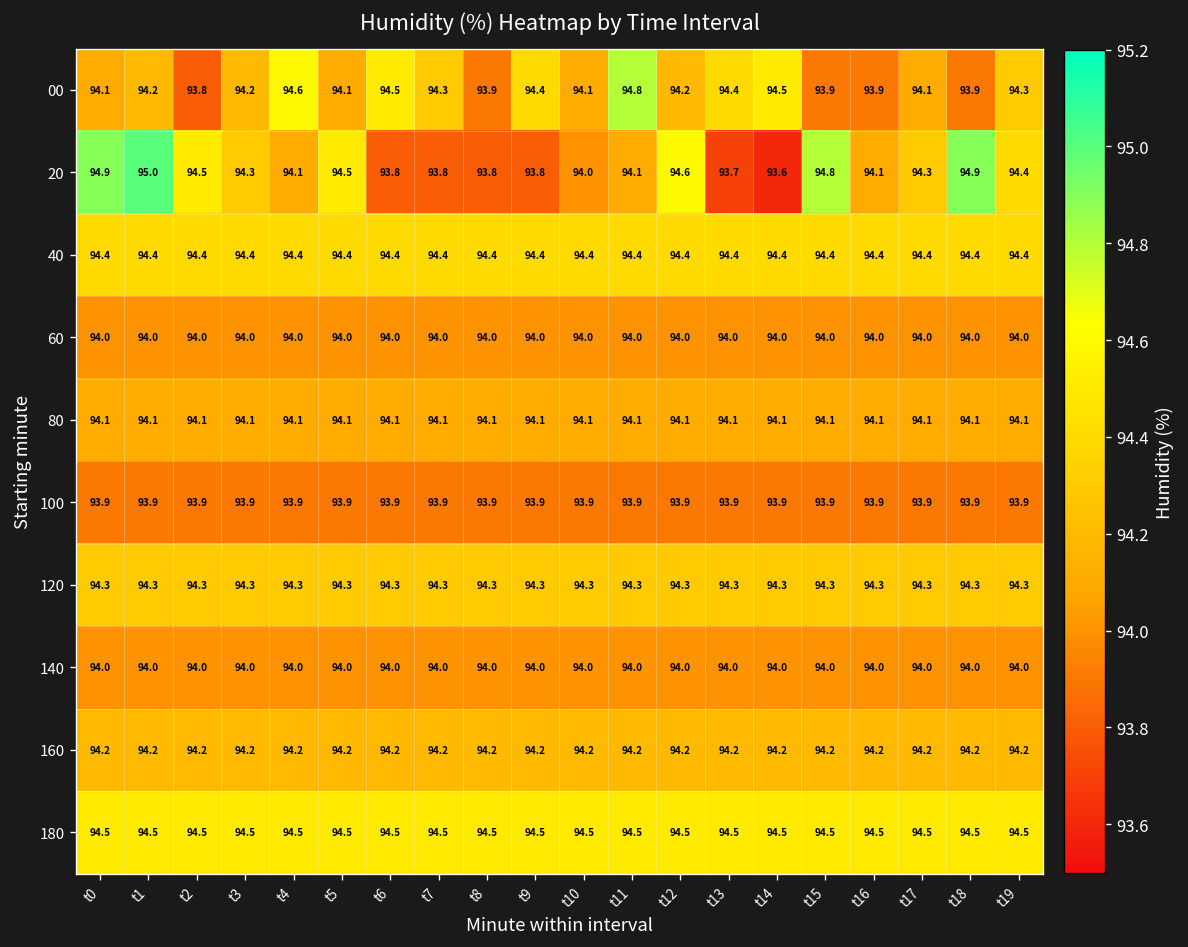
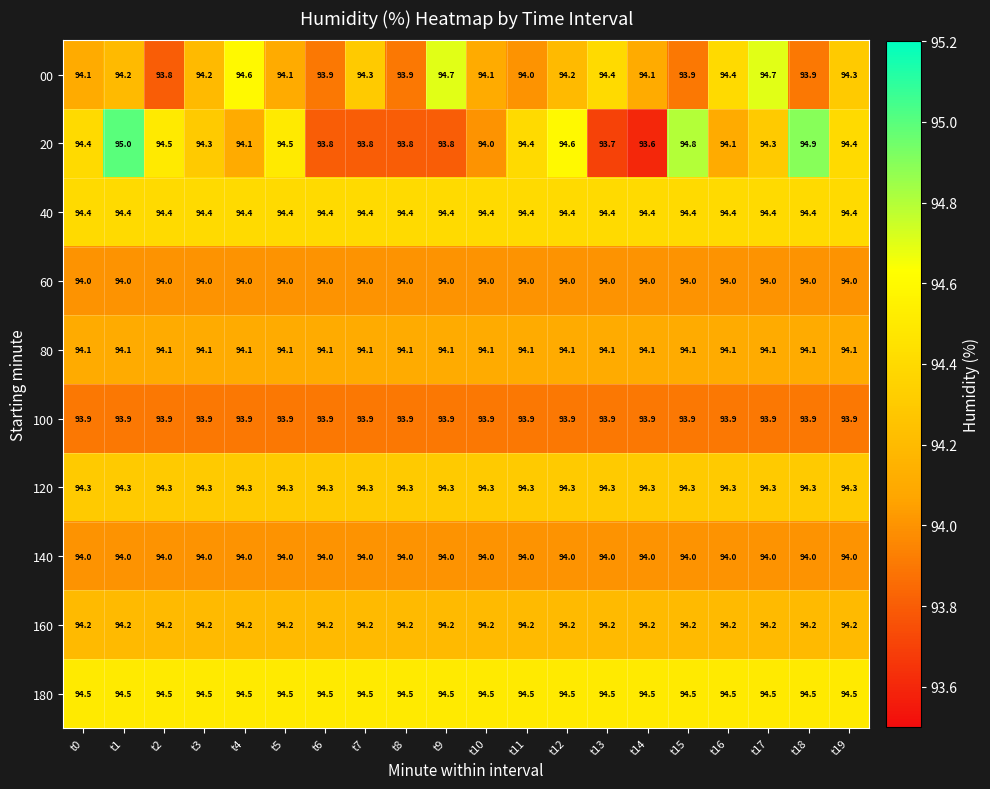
  {
    "00": {
      "t0": 94.1,
      "t1": 94.2,
      "t2": 93.8,
      "t3": 94.2,
      "t4": 94.6,
      "t5": 94.1,
-     "t6": 94.5,
+     "t6": 93.9,
      "t7": 94.3,
      "t8": 93.9,
-     "t9": 94.4,
+     "t9": 94.7,
      "t10": 94.1,
-     "t11": 94.8,
+     "t11": 94.0,
      "t12": 94.2,
      "t13": 94.4,
-     "t14": 94.5,
+     "t14": 94.1,
      "t15": 93.9,
-     "t16": 93.9,
-     "t17": 94.1,
+     "t16": 94.4,
+     "t17": 94.7,
      "t18": 93.9,
      "t19": 94.3
    },
    "20": {
-     "t0": 94.9,
+     "t0": 94.4,
      "t1": 95.0,
      "t2": 94.5,
      "t3": 94.3,
      "t4": 94.1,
      "t5": 94.5,
      "t6": 93.8,
      "t7": 93.8,
      "t8": 93.8,
      "t9": 93.8,
      "t10": 94.0,
-     "t11": 94.1,
+     "t11": 94.4,
      "t12": 94.6,
      "t13": 93.7,
      "t14": 93.6,
      "t15": 94.8,
      "t16": 94.1,
      "t17": 94.3,
      "t18": 94.9,
      "t19": 94.4
    },
    "40": {
      "t0": 94.4,
      "t1": 94.4,
      "t2": 94.4,
      "t3": 94.4,
      "t4": 94.4,
      "t5": 94.4,
      "t6": 94.4,
      "t7": 94.4,
      "t8": 94.4,
      "t9": 94.4,
      "t10": 94.4,
      "t11": 94.4,
      "t12": 94.4,
      "t13": 94.4,
      "t14": 94.4,
      "t15": 94.4,
      "t16": 94.4,
      "t17": 94.4,
      "t18": 94.4,
      "t19": 94.4
    },
    "60": {
      "t0": 94.0,
      "t1": 94.0,
      "t2": 94.0,
      "t3": 94.0,
      "t4": 94.0,
      "t5": 94.0,
      "t6": 94.0,
      "t7": 94.0,
      "t8": 94.0,
      "t9": 94.0,
      "t10": 94.0,
      "t11": 94.0,
      "t12": 94.0,
      "t13": 94.0,
      "t14": 94.0,
      "t15": 94.0,
      "t16": 94.0,
      "t17": 94.0,
      "t18": 94.0,
      "t19": 94.0
    },
    "80": {
      "t0": 94.1,
      "t1": 94.1,
      "t2": 94.1,
      "t3": 94.1,
      "t4": 94.1,
      "t5": 94.1,
      "t6": 94.1,
      "t7": 94.1,
      "t8": 94.1,
      "t9": 94.1,
      "t10": 94.1,
      "t11": 94.1,
      "t12": 94.1,
      "t13": 94.1,
      "t14": 94.1,
      "t15": 94.1,
      "t16": 94.1,
      "t17": 94.1,
      "t18": 94.1,
      "t19": 94.1
    },
    "100": {
      "t0": 93.9,
      "t1": 93.9,
      "t2": 93.9,
      "t3": 93.9,
      "t4": 93.9,
      "t5": 93.9,
      "t6": 93.9,
      "t7": 93.9,
      "t8": 93.9,
      "t9": 93.9,
      "t10": 93.9,
      "t11": 93.9,
      "t12": 93.9,
      "t13": 93.9,
      "t14": 93.9,
      "t15": 93.9,
      "t16": 93.9,
      "t17": 93.9,
      "t18": 93.9,
      "t19": 93.9
    },
    "120": {
      "t0": 94.3,
      "t1": 94.3,
      "t2": 94.3,
      "t3": 94.3,
      "t4": 94.3,
      "t5": 94.3,
      "t6": 94.3,
      "t7": 94.3,
      "t8": 94.3,
      "t9": 94.3,
      "t10": 94.3,
      "t11": 94.3,
      "t12": 94.3,
      "t13": 94.3,
      "t14": 94.3,
      "t15": 94.3,
      "t16": 94.3,
      "t17": 94.3,
      "t18": 94.3,
      "t19": 94.3
    },
    "140": {
      "t0": 94.0,
      "t1": 94.0,
      "t2": 94.0,
      "t3": 94.0,
      "t4": 94.0,
      "t5": 94.0,
      "t6": 94.0,
      "t7": 94.0,
      "t8": 94.0,
      "t9": 94.0,
      "t10": 94.0,
      "t11": 94.0,
      "t12": 94.0,
      "t13": 94.0,
      "t14": 94.0,
      "t15": 94.0,
      "t16": 94.0,
      "t17": 94.0,
      "t18": 94.0,
      "t19": 94.0
    },
    "160": {
      "t0": 94.2,
      "t1": 94.2,
      "t2": 94.2,
      "t3": 94.2,
      "t4": 94.2,
      "t5": 94.2,
      "t6": 94.2,
      "t7": 94.2,
      "t8": 94.2,
      "t9": 94.2,
      "t10": 94.2,
      "t11": 94.2,
      "t12": 94.2,
      "t13": 94.2,
      "t14": 94.2,
      "t15": 94.2,
      "t16": 94.2,
      "t17": 94.2,
      "t18": 94.2,
      "t19": 94.2
    },
    "180": {
      "t0": 94.5,
      "t1": 94.5,
      "t2": 94.5,
      "t3": 94.5,
      "t4": 94.5,
      "t5": 94.5,
      "t6": 94.5,
      "t7": 94.5,
      "t8": 94.5,
      "t9": 94.5,
      "t10": 94.5,
      "t11": 94.5,
      "t12": 94.5,
      "t13": 94.5,
      "t14": 94.5,
      "t15": 94.5,
      "t16": 94.5,
      "t17": 94.5,
      "t18": 94.5,
      "t19": 94.5
    }
  }
